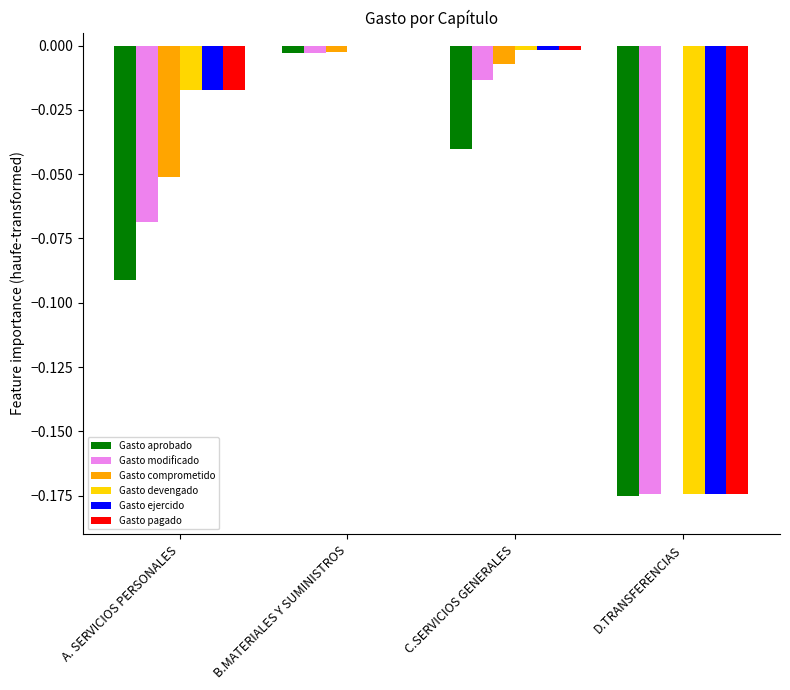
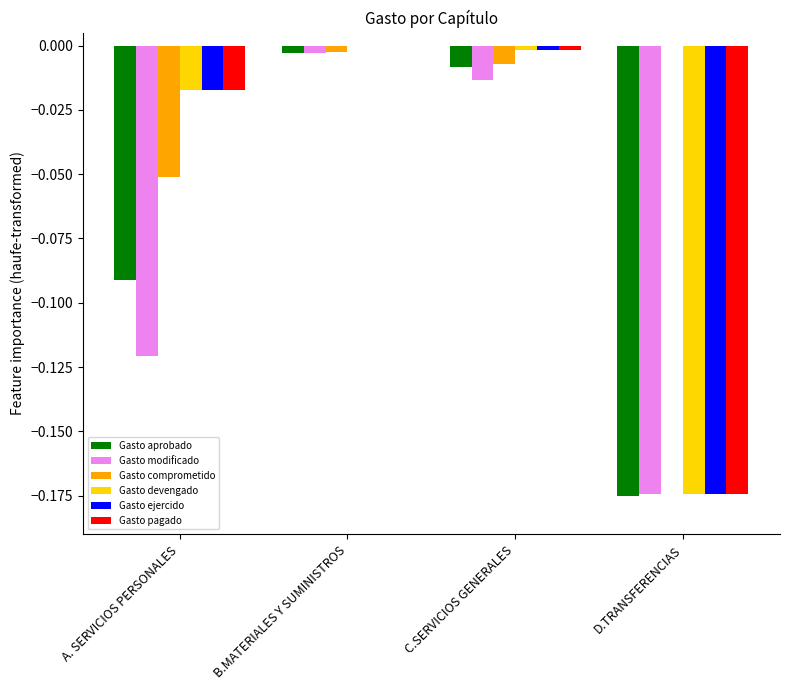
  {
    "Gasto aprobado": {
      "A. SERVICIOS PERSONALES": -0.091,
      "B.MATERIALES Y SUMINISTROS": -0.003,
-     "C.SERVICIOS GENERALES": -0.040,
+     "C.SERVICIOS GENERALES": -0.008,
      "D.TRANSFERENCIAS": -0.175
    },
    "Gasto modificado": {
-     "A. SERVICIOS PERSONALES": -0.069,
+     "A. SERVICIOS PERSONALES": -0.121,
      "B.MATERIALES Y SUMINISTROS": -0.003,
      "C.SERVICIOS GENERALES": -0.013,
      "D.TRANSFERENCIAS": -0.174
    },
    "Gasto ejercido": {
      "A. SERVICIOS PERSONALES": -0.017,
      "C.SERVICIOS GENERALES": -0.002,
      "D.TRANSFERENCIAS": -0.174
    },
    "Gasto pagado": {
      "A. SERVICIOS PERSONALES": -0.017,
      "C.SERVICIOS GENERALES": -0.002,
      "D.TRANSFERENCIAS": -0.174
    }
  }
